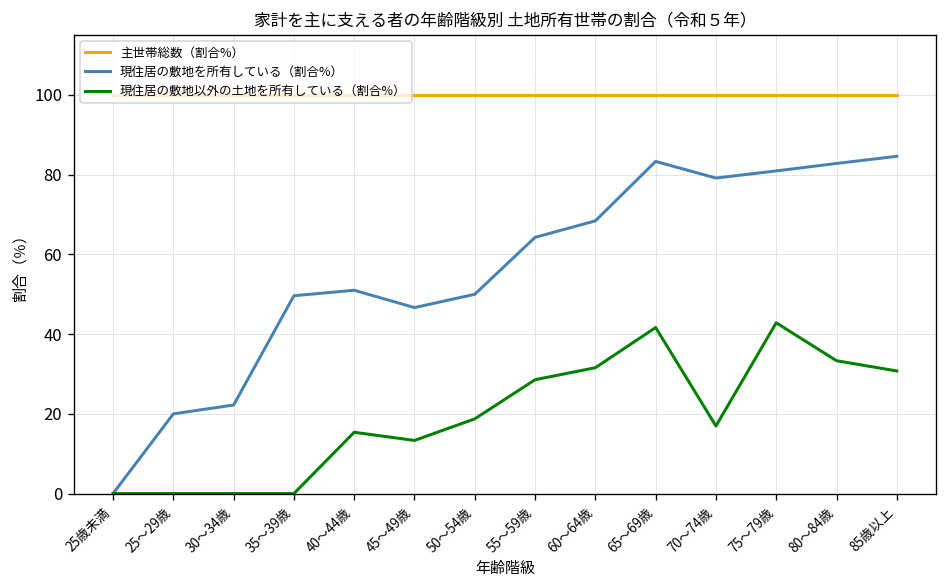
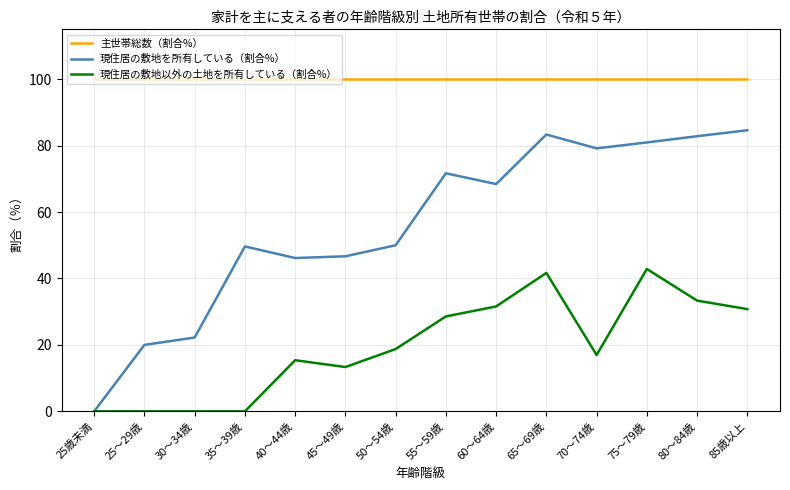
  {
    "主世帯総数（割合%）": {
      "45～49歳": 100,
      "50～54歳": 100,
      "55～59歳": 100,
      "60～64歳": 100,
      "65～69歳": 100,
      "70～74歳": 100,
      "75～79歳": 100,
      "80～84歳": 100,
      "85歳以上": 100
    },
    "現住居の敷地を所有している（割合%）": {
      "25～29歳": 20,
      "30～34歳": 22,
      "35～39歳": 50,
-     "40～44歳": 51,
+     "40～44歳": 46,
      "45～49歳": 47,
      "50～54歳": 50,
-     "55～59歳": 64,
+     "55～59歳": 72,
      "60～64歳": 68,
      "65～69歳": 83,
      "70～74歳": 79,
      "75～79歳": 81,
      "80～84歳": 83,
      "85歳以上": 85
    },
    "現住居の敷地以外の土地を所有している（割合%）": {
      "25～29歳": 0,
      "30～34歳": 0,
      "35～39歳": 0,
      "40～44歳": 15,
      "45～49歳": 13,
      "50～54歳": 19,
      "55～59歳": 29,
      "60～64歳": 32,
      "65～69歳": 42,
      "70～74歳": 17,
      "75～79歳": 43,
      "80～84歳": 33,
      "85歳以上": 31
    }
  }
